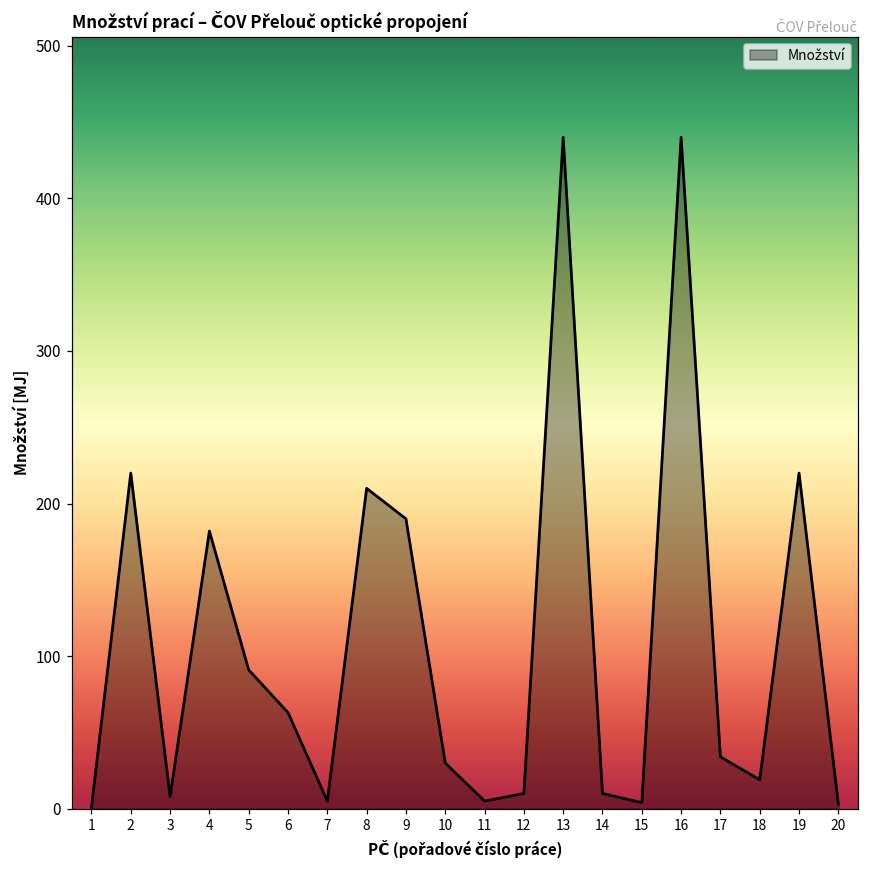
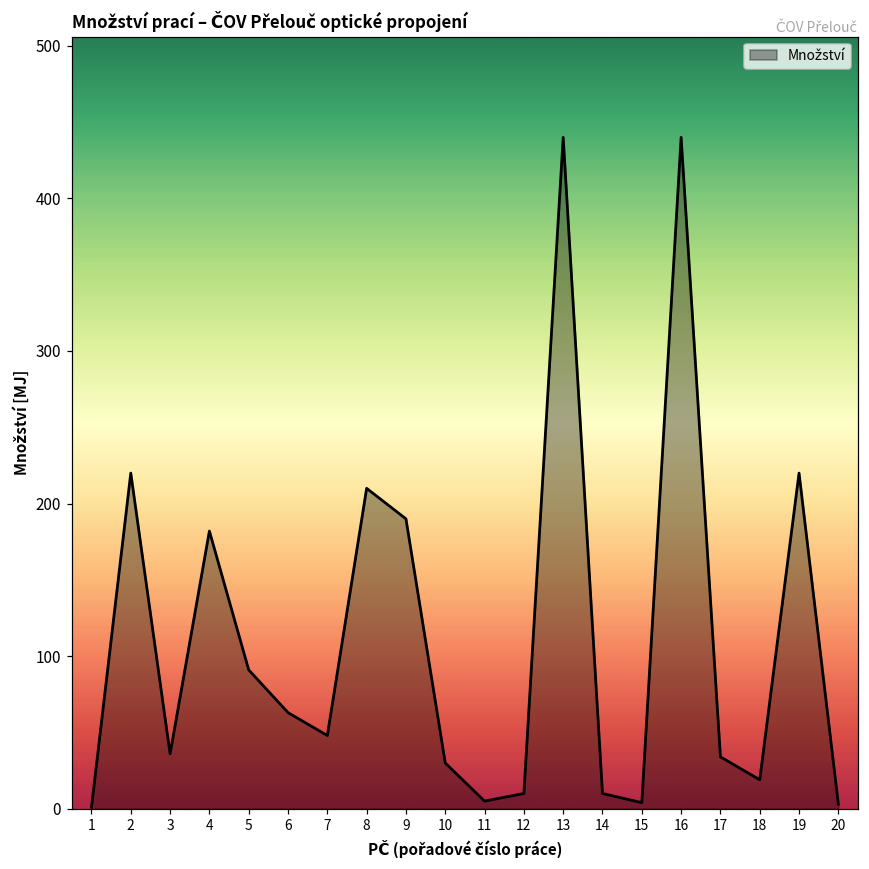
  {
    "1": 1,
    "2": 220,
-   "3": 8,
+   "3": 36,
    "4": 182,
    "5": 91,
    "6": 63,
-   "7": 5,
+   "7": 48,
    "8": 210,
    "9": 190,
    "10": 30,
    "11": 5,
    "12": 10,
    "13": 440,
    "14": 10,
    "15": 4,
    "16": 440,
    "17": 34,
    "18": 19,
    "19": 220,
    "20": 3
  }
